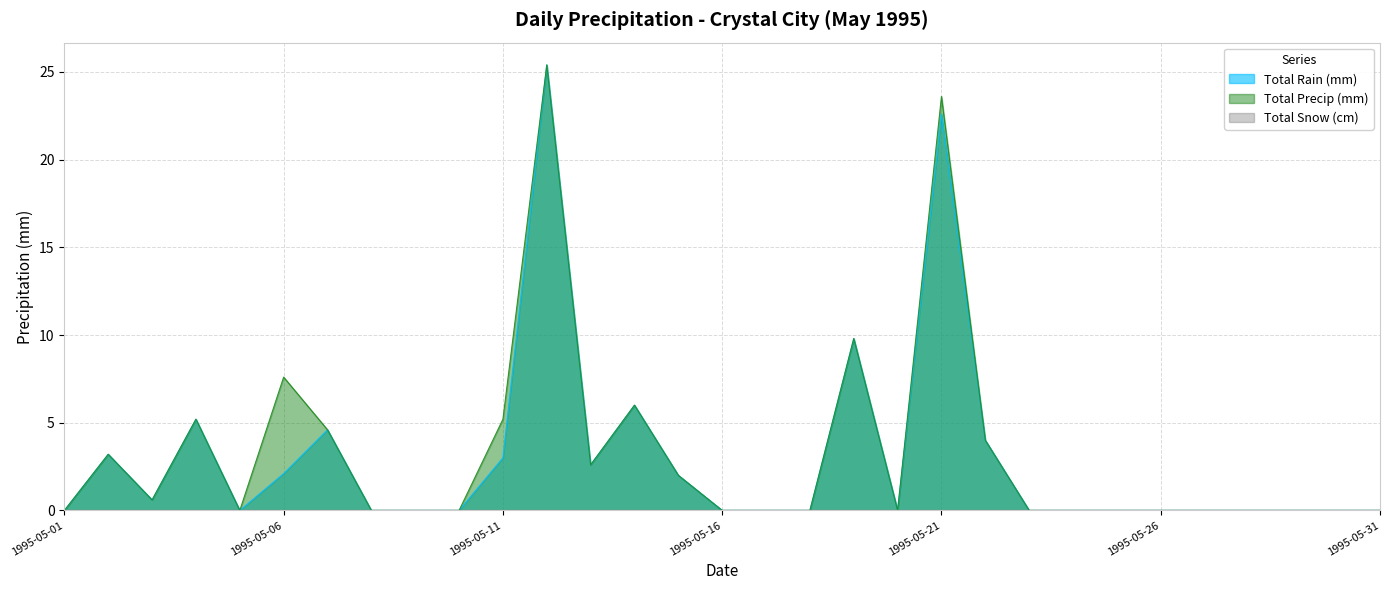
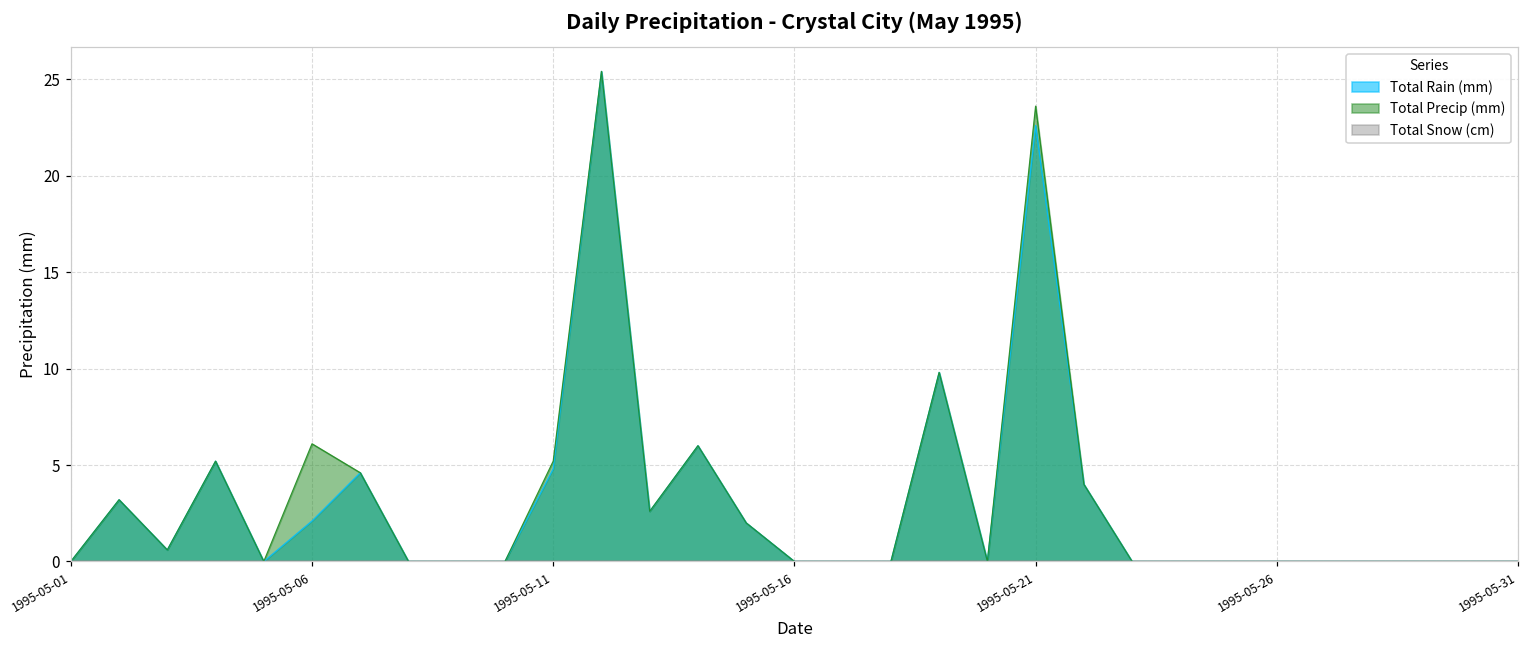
  {
    "Total Rain (mm)": {
      "1995-05-06": 2.1,
-     "1995-05-11": 3.0,
+     "1995-05-11": 4.8,
      "1995-05-21": 22.6
    },
    "Total Precip (mm)": {
-     "1995-05-06": 7.6,
+     "1995-05-06": 6.1,
      "1995-05-11": 5.2,
      "1995-05-21": 23.6
    },
    "Total Snow (cm)": {
      "1995-05-06": 0.0,
      "1995-05-11": 0.0,
      "1995-05-21": 0.0
    }
  }
